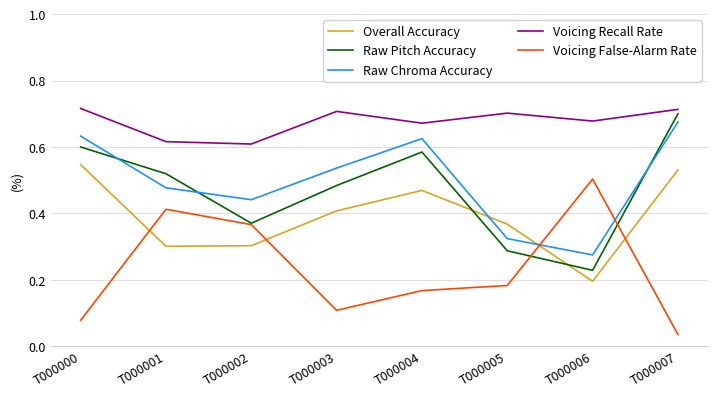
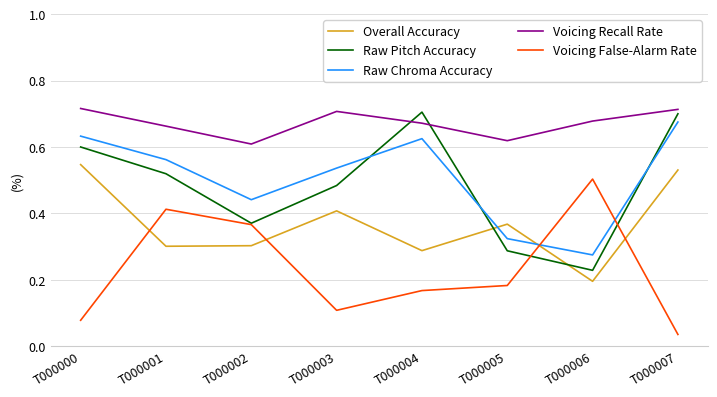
  {
    "Overall Accuracy": {
      "T000000": 0.55,
      "T000001": 0.30,
      "T000002": 0.30,
      "T000003": 0.41,
-     "T000004": 0.47,
+     "T000004": 0.29,
      "T000005": 0.37,
      "T000006": 0.20,
      "T000007": 0.53
    },
    "Raw Pitch Accuracy": {
      "T000000": 0.60,
      "T000001": 0.52,
      "T000003": 0.48,
-     "T000004": 0.58,
+     "T000004": 0.71,
      "T000005": 0.29,
      "T000006": 0.23,
      "T000007": 0.70
    },
    "Raw Chroma Accuracy": {
      "T000000": 0.63,
-     "T000001": 0.48,
+     "T000001": 0.56,
      "T000002": 0.44,
      "T000003": 0.54,
      "T000004": 0.63,
      "T000005": 0.32,
      "T000006": 0.27,
      "T000007": 0.68
    },
    "Voicing Recall Rate": {
      "T000000": 0.72,
-     "T000001": 0.62,
+     "T000001": 0.66,
      "T000002": 0.61,
      "T000003": 0.71,
      "T000004": 0.67,
-     "T000005": 0.70,
+     "T000005": 0.62,
      "T000006": 0.68,
      "T000007": 0.71
    },
    "Voicing False-Alarm Rate": {
      "T000000": 0.08,
      "T000001": 0.41,
      "T000003": 0.11,
      "T000004": 0.17,
      "T000005": 0.18,
      "T000006": 0.50,
      "T000007": 0.04
    }
  }
